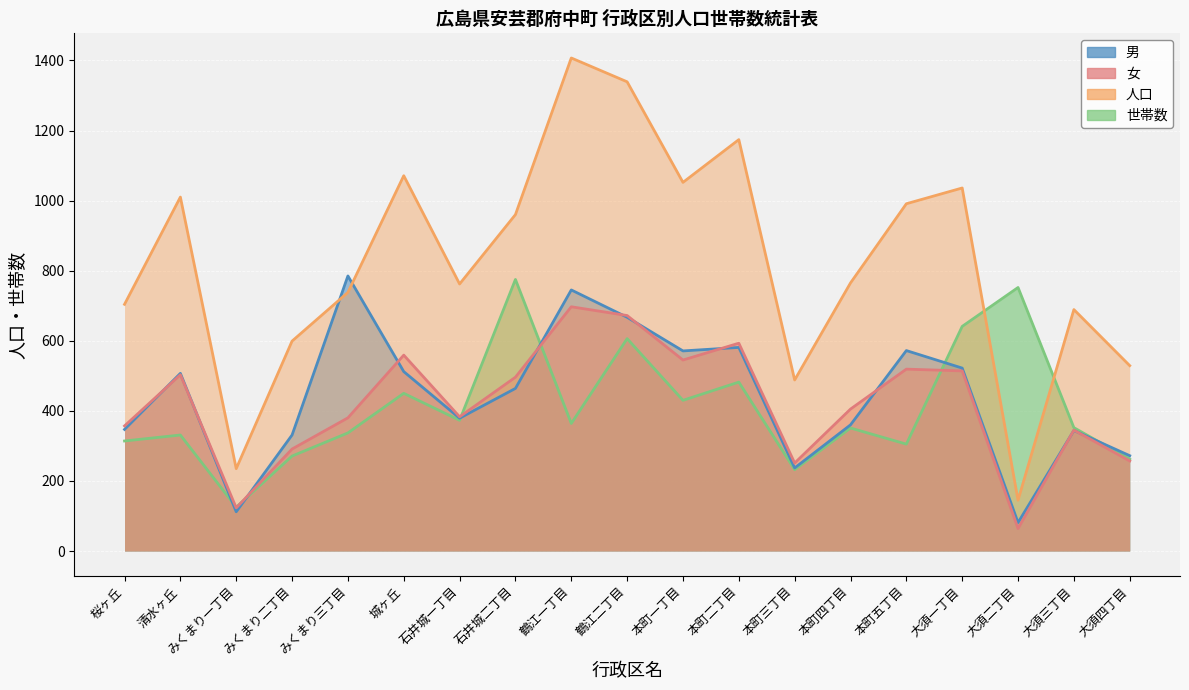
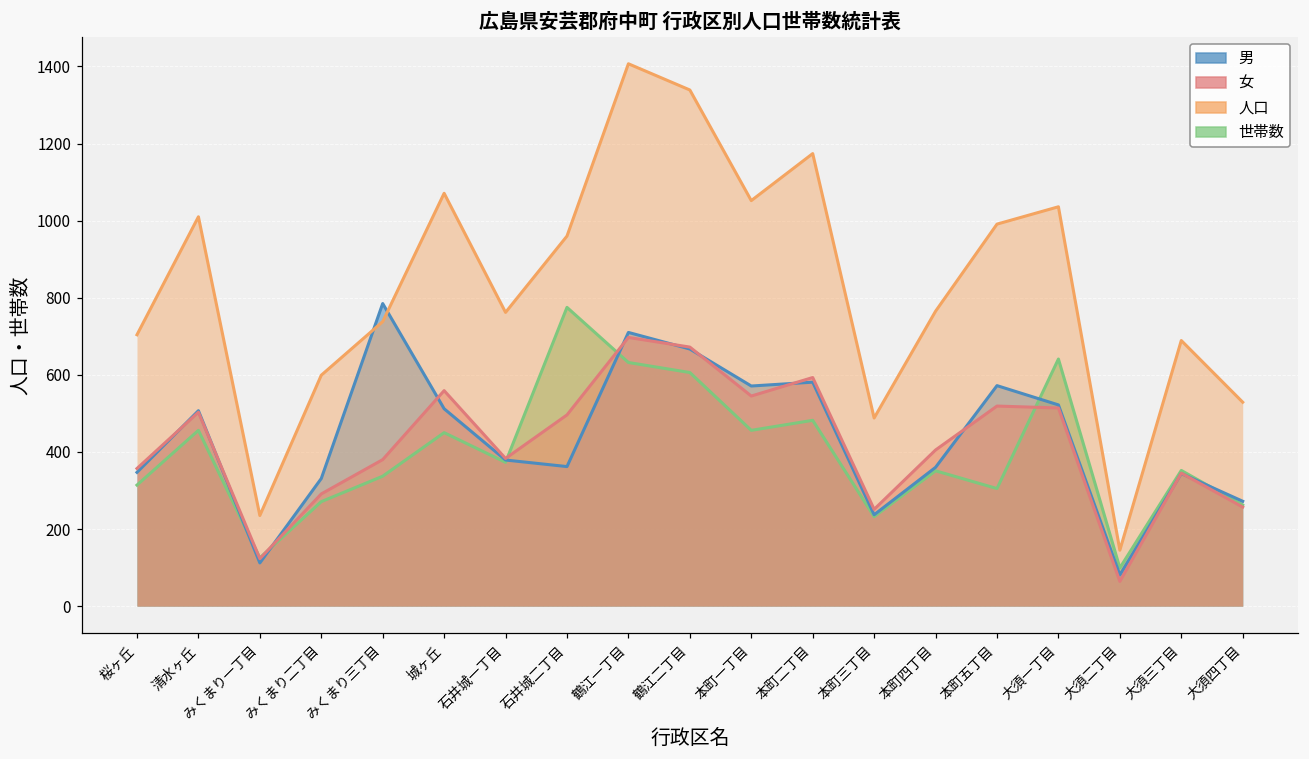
  {
    "世帯数": {
      "桜ヶ丘": 310,
-     "清水ヶ丘": 330,
+     "清水ヶ丘": 460,
      "みくまり二丁目": 270,
      "みくまり三丁目": 340,
      "城ヶ丘": 450,
      "石井城二丁目": 780,
-     "鶴江一丁目": 360,
+     "鶴江一丁目": 630,
      "鶴江二丁目": 610,
-     "本町一丁目": 430,
+     "本町一丁目": 460,
      "本町二丁目": 480,
      "本町四丁目": 350,
      "本町五丁目": 310,
      "大須一丁目": 640,
-     "大須二丁目": 750
+     "大須二丁目": 100
    },
    "男": {
      "桜ヶ丘": 350,
      "みくまり一丁目": 110,
      "みくまり二丁目": 330,
      "みくまり三丁目": 790,
      "城ヶ丘": 510,
-     "石井城二丁目": 460,
-     "鶴江一丁目": 750,
+     "石井城二丁目": 360,
+     "鶴江一丁目": 710,
      "本町一丁目": 570,
      "本町二丁目": 580,
      "本町四丁目": 360,
      "本町五丁目": 570,
      "大須一丁目": 520,
      "大須二丁目": 80,
      "大須四丁目": 270
    }
  }
